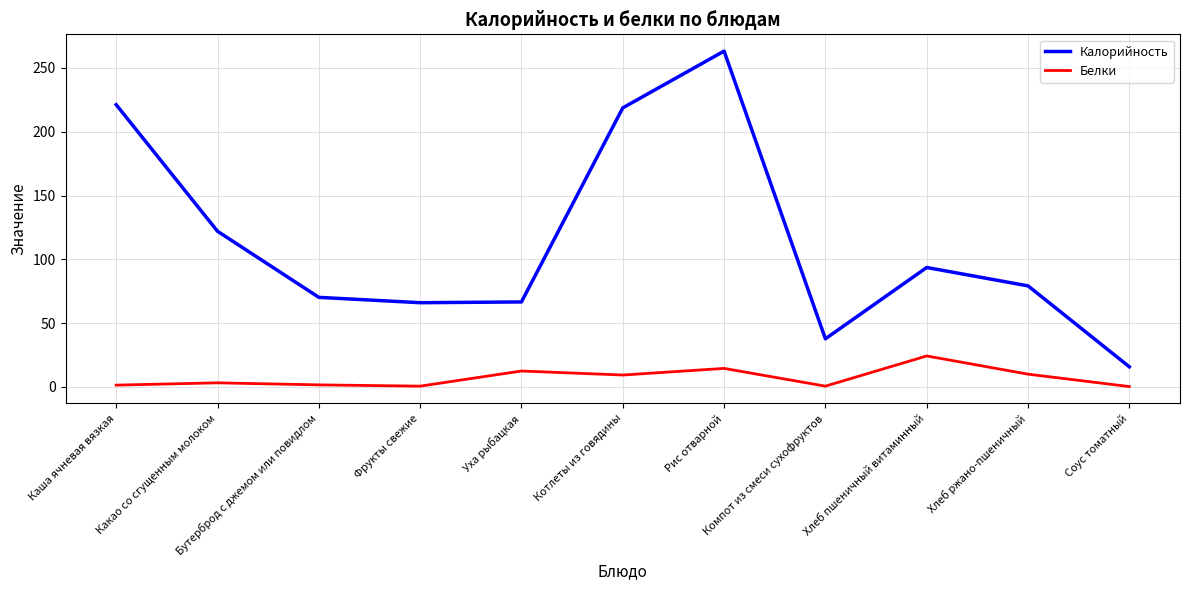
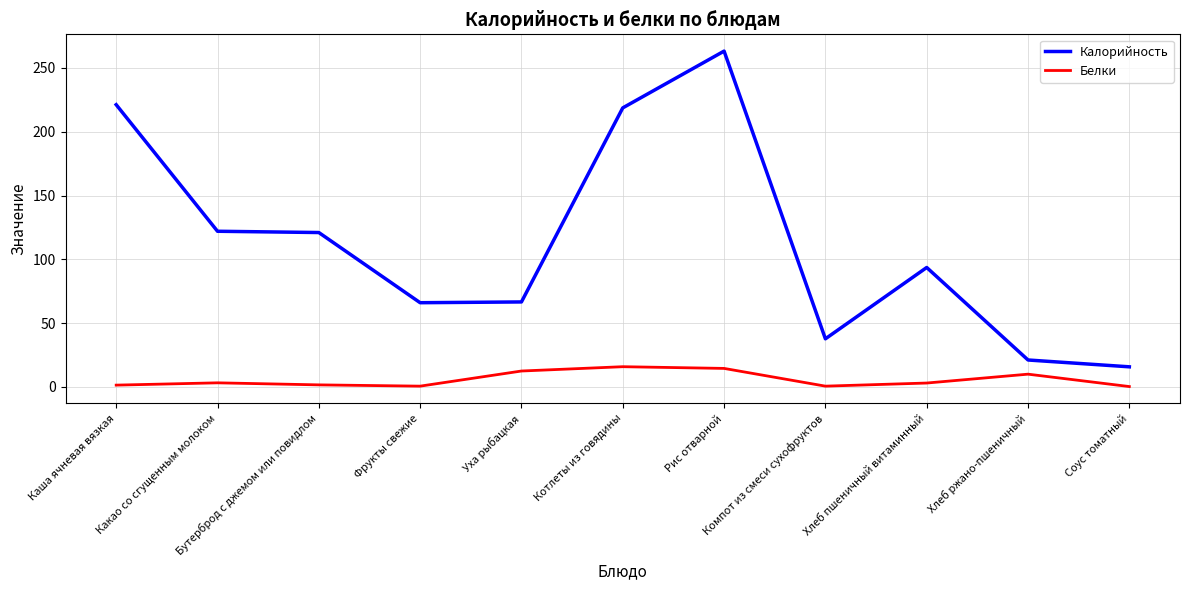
  {
    "Калорийность": {
      "Каша ячневая вязкая": 221,
      "Какао со сгущенным молоком": 122,
-     "Бутерброд с джемом или повидлом": 70,
+     "Бутерброд с джемом или повидлом": 121,
      "Фрукты свежие": 66,
      "Уха рыбацкая": 67,
      "Котлеты из говядины": 219,
      "Рис отварной": 263,
      "Компот из смеси сухофруктов": 38,
      "Хлеб пшеничный витаминный": 94,
-     "Хлеб ржано-пшеничный": 79,
+     "Хлеб ржано-пшеничный": 21,
      "Соус томатный": 16
    },
    "Белки": {
      "Каша ячневая вязкая": 1,
      "Какао со сгущенным молоком": 3,
      "Бутерброд с джемом или повидлом": 2,
      "Фрукты свежие": 1,
      "Уха рыбацкая": 12,
-     "Котлеты из говядины": 9,
+     "Котлеты из говядины": 16,
      "Рис отварной": 15,
      "Компот из смеси сухофруктов": 1,
-     "Хлеб пшеничный витаминный": 24,
+     "Хлеб пшеничный витаминный": 3,
      "Хлеб ржано-пшеничный": 10,
      "Соус томатный": 0
    }
  }
